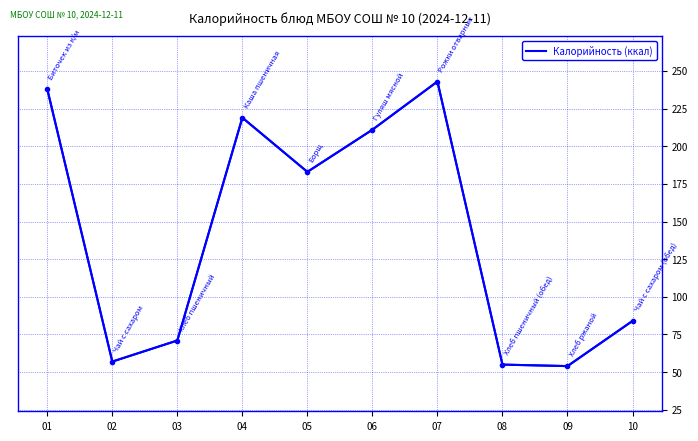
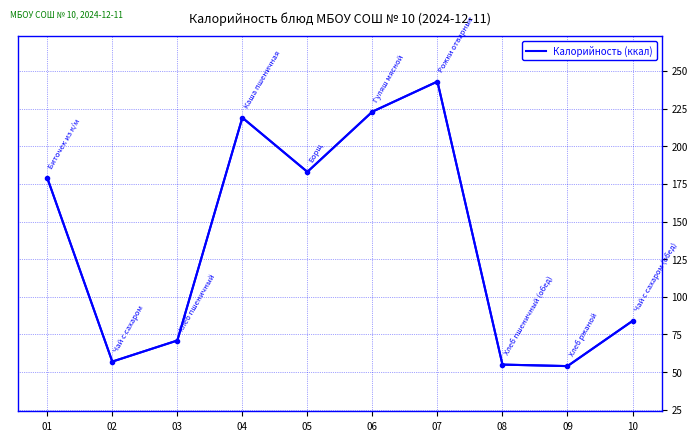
  {
-   "01": 238,
+   "01": 179,
    "02": 57,
    "03": 71,
    "04": 219,
    "05": 183,
-   "06": 211,
+   "06": 223,
    "07": 243,
    "08": 55,
    "09": 54,
    "10": 84
  }
